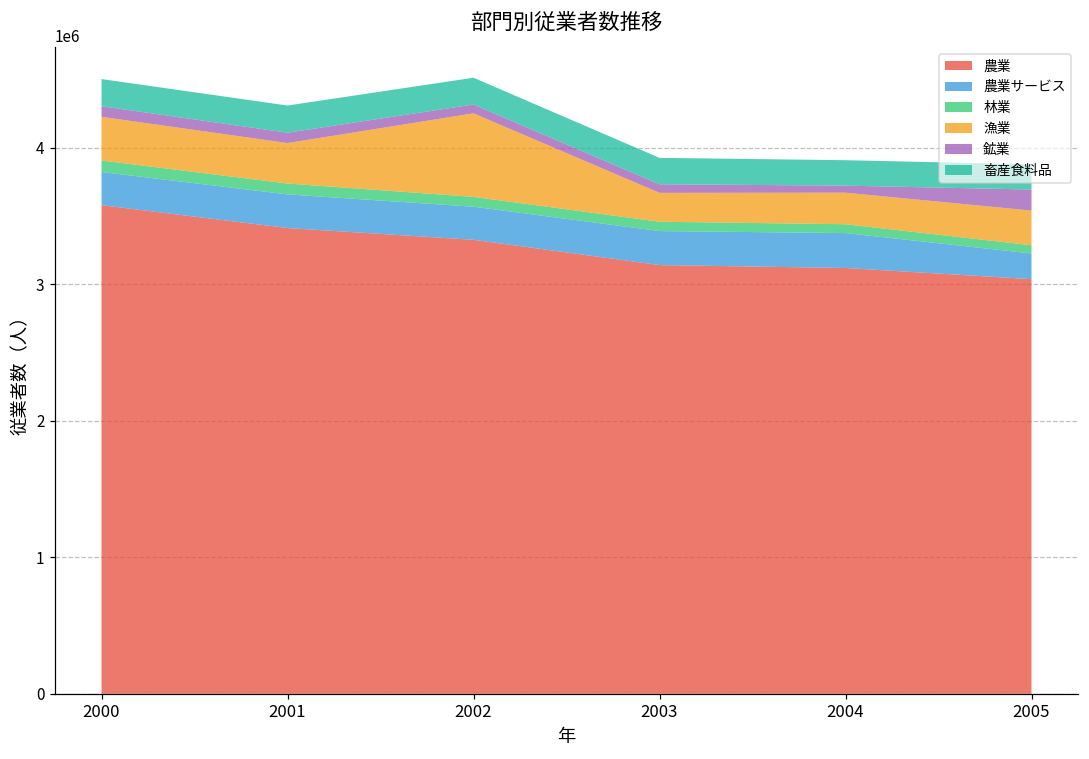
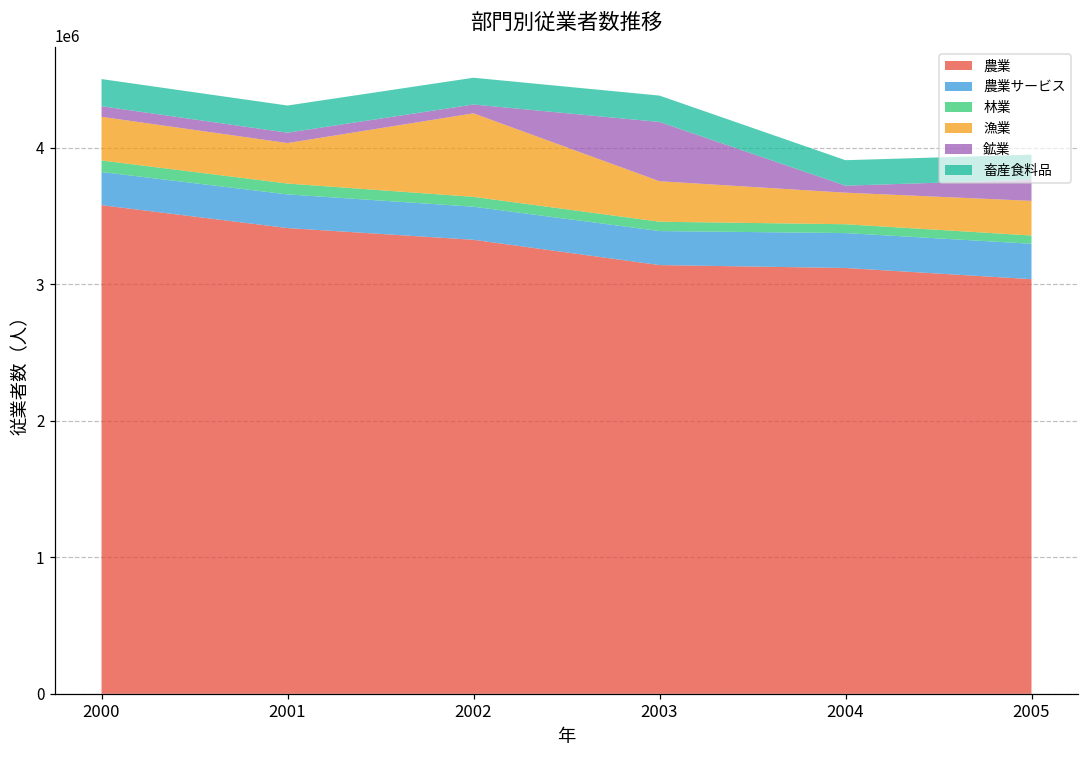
  {
    "農業": {
      "2000": 3580000,
      "2001": 3410000,
      "2002": 3330000,
      "2003": 3140000,
      "2004": 3120000,
      "2005": 3040000
    },
    "農業サービス": {
      "2000": 240000,
      "2001": 250000,
      "2002": 240000,
      "2003": 250000,
      "2004": 260000,
-     "2005": 190000
+     "2005": 260000
    },
    "漁業": {
      "2000": 320000,
      "2001": 300000,
      "2002": 610000,
-     "2003": 210000,
+     "2003": 300000,
      "2004": 230000,
      "2005": 250000
    },
    "鉱業": {
      "2000": 80000,
      "2001": 80000,
      "2002": 60000,
-     "2003": 60000,
+     "2003": 430000,
      "2004": 50000
    }
  }
